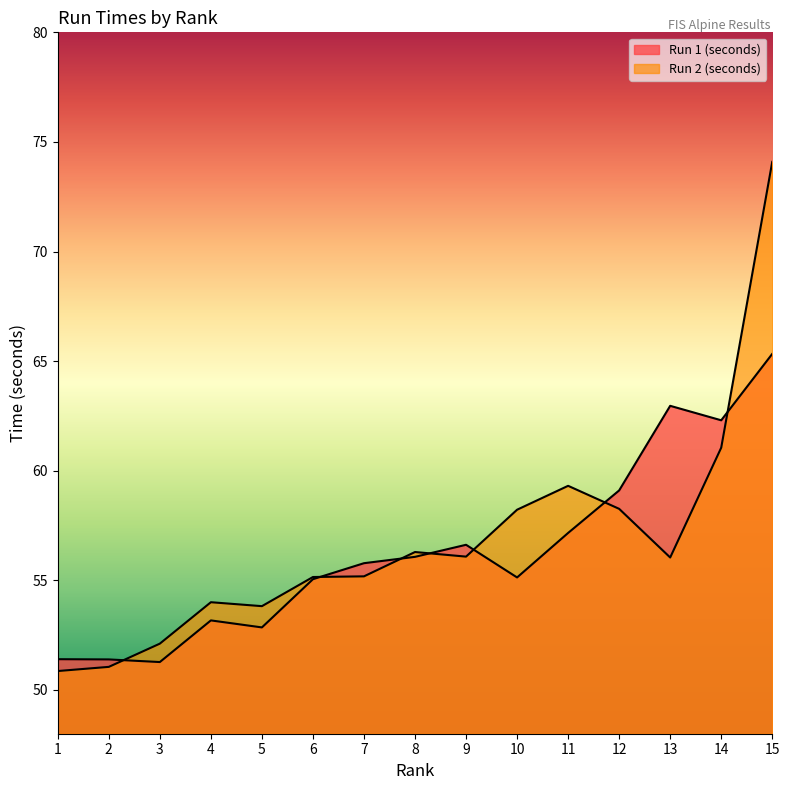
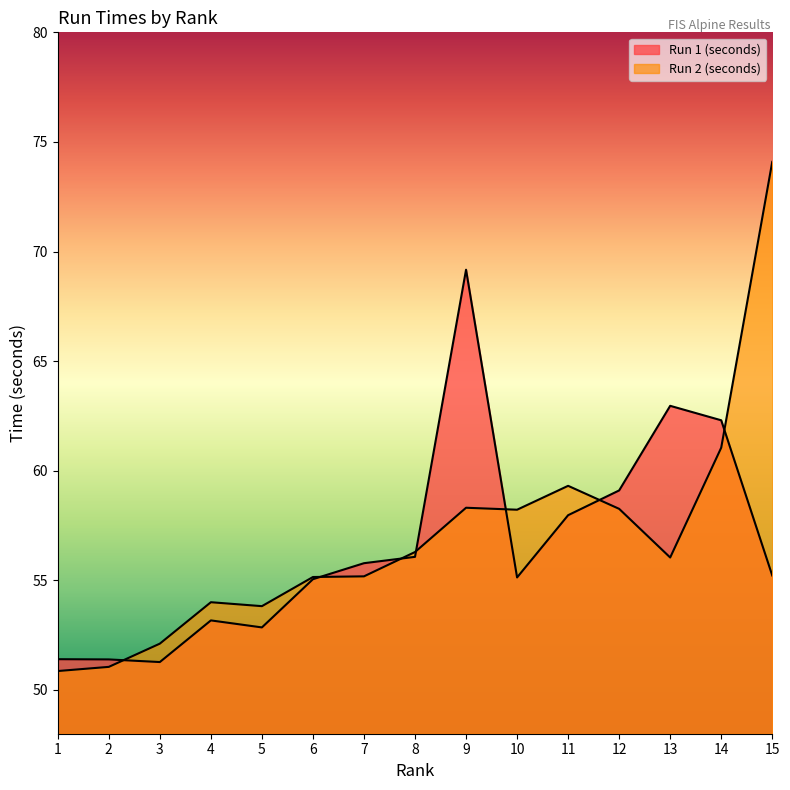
  {
    "Run 1 (seconds)": {
      "1": 51.4,
      "2": 51.4,
      "3": 51.3,
      "4": 53.2,
      "5": 52.9,
      "7": 55.8,
      "8": 56.1,
-     "9": 56.6,
+     "9": 69.2,
      "10": 55.1,
-     "11": 57.2,
+     "11": 58.0,
      "12": 59.1,
      "13": 63.0,
      "14": 62.3,
-     "15": 65.3
+     "15": 55.2
    },
    "Run 2 (seconds)": {
      "1": 50.9,
      "2": 51.1,
      "3": 52.1,
      "4": 54.0,
      "5": 53.8,
      "7": 55.2,
      "8": 56.3,
-     "9": 56.1,
+     "9": 58.3,
      "10": 58.2,
      "11": 59.3,
      "12": 58.3,
      "13": 56.0,
      "14": 61.1,
      "15": 74.1
    }
  }
